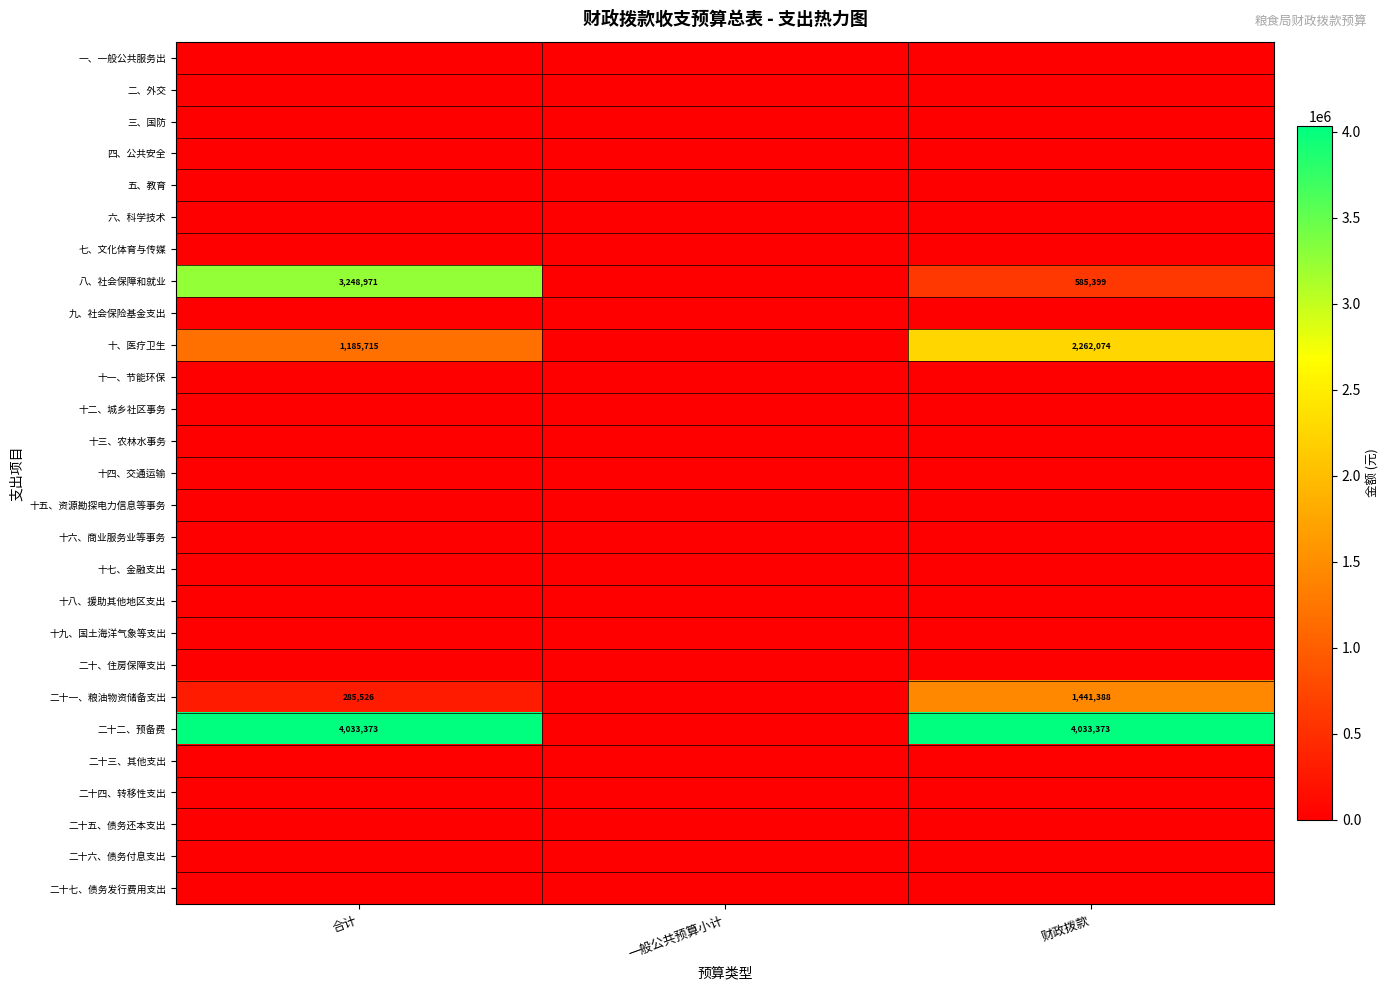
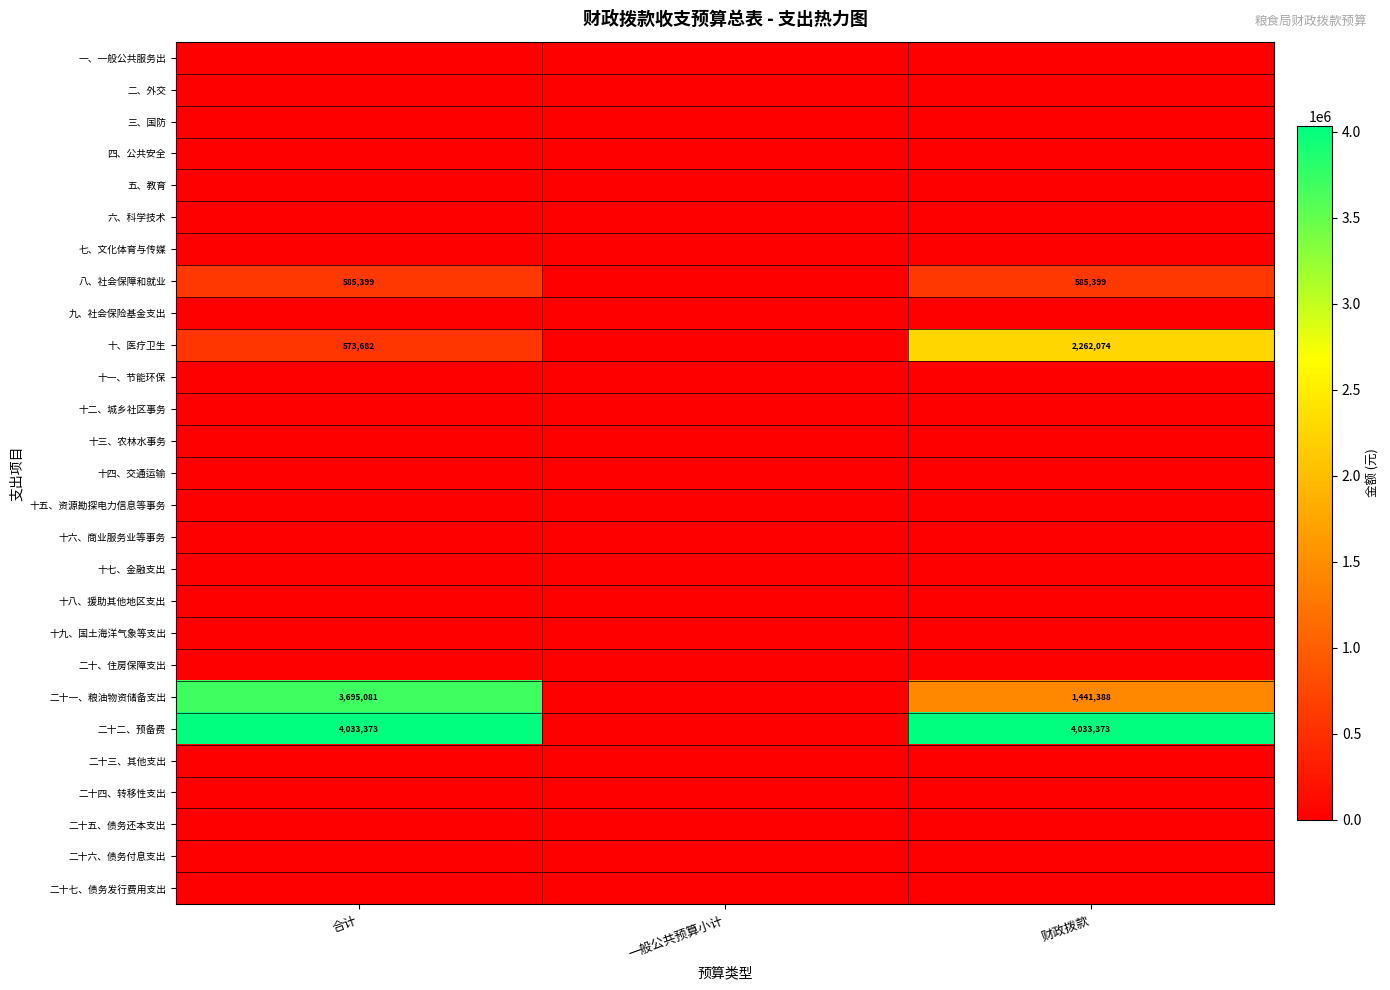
  {
    "八、社会保障和就业": {
-     "合计": "3,248,971",
+     "合计": "585,399",
      "财政拨款": "585,399"
    },
    "十、医疗卫生": {
-     "合计": "1,185,715",
+     "合计": "573,682",
      "财政拨款": "2,262,074"
    },
    "二十一、粮油物资储备支出": {
-     "合计": "285,526",
+     "合计": "3,695,081",
      "财政拨款": "1,441,388"
    },
    "二十二、预备费": {
      "合计": "4,033,373",
      "财政拨款": "4,033,373"
    }
  }
